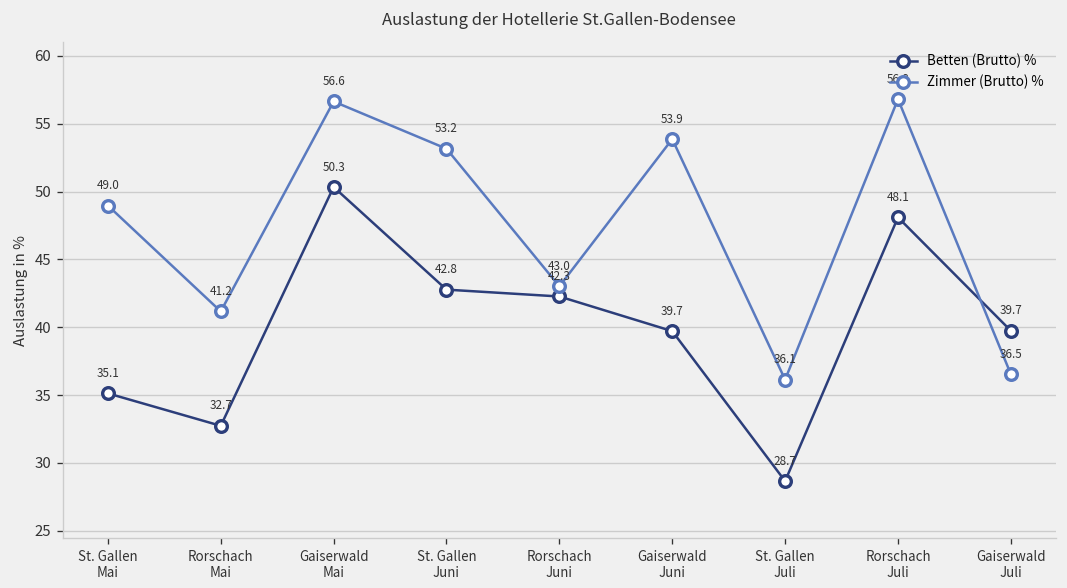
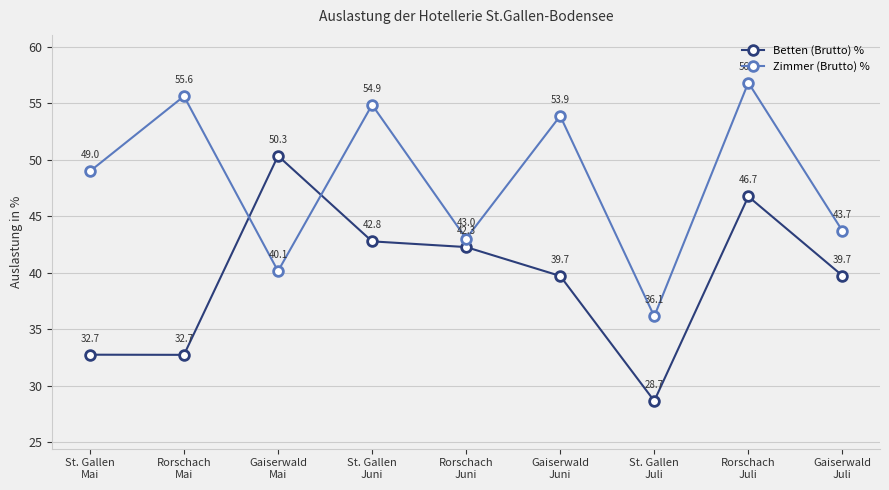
  {
    "Betten (Brutto) %": {
-     "St. Gallen Mai": 35.1,
+     "St. Gallen Mai": 32.7,
      "Rorschach Mai": 32.7,
      "Gaiserwald Mai": 50.3,
      "St. Gallen Juni": 42.8,
      "Rorschach Juni": 42.3,
      "Gaiserwald Juni": 39.7,
      "St. Gallen Juli": 28.7,
-     "Rorschach Juli": 48.1,
+     "Rorschach Juli": 46.7,
      "Gaiserwald Juli": 39.7
    },
    "Zimmer (Brutto) %": {
      "St. Gallen Mai": 49.0,
-     "Rorschach Mai": 41.2,
-     "Gaiserwald Mai": 56.6,
-     "St. Gallen Juni": 53.2,
+     "Rorschach Mai": 55.6,
+     "Gaiserwald Mai": 40.1,
+     "St. Gallen Juni": 54.9,
      "Rorschach Juni": 43.0,
      "Gaiserwald Juni": 53.9,
      "St. Gallen Juli": 36.1,
      "Rorschach Juli": 56.8,
-     "Gaiserwald Juli": 36.5
+     "Gaiserwald Juli": 43.7
    }
  }
